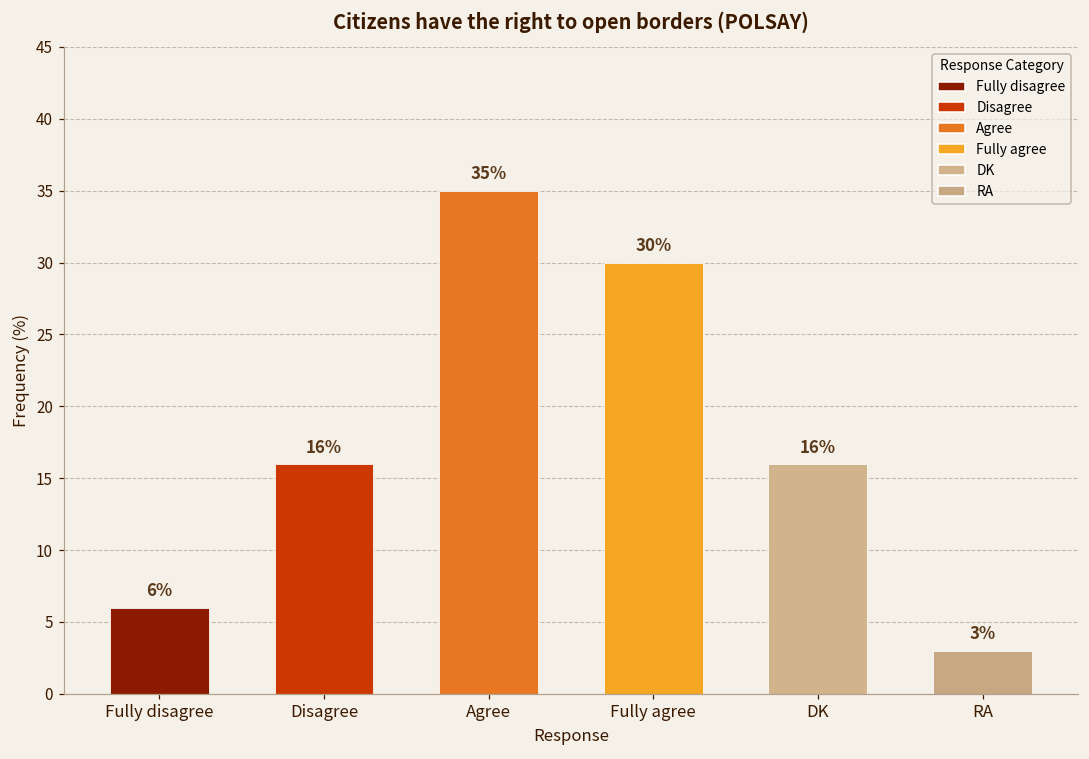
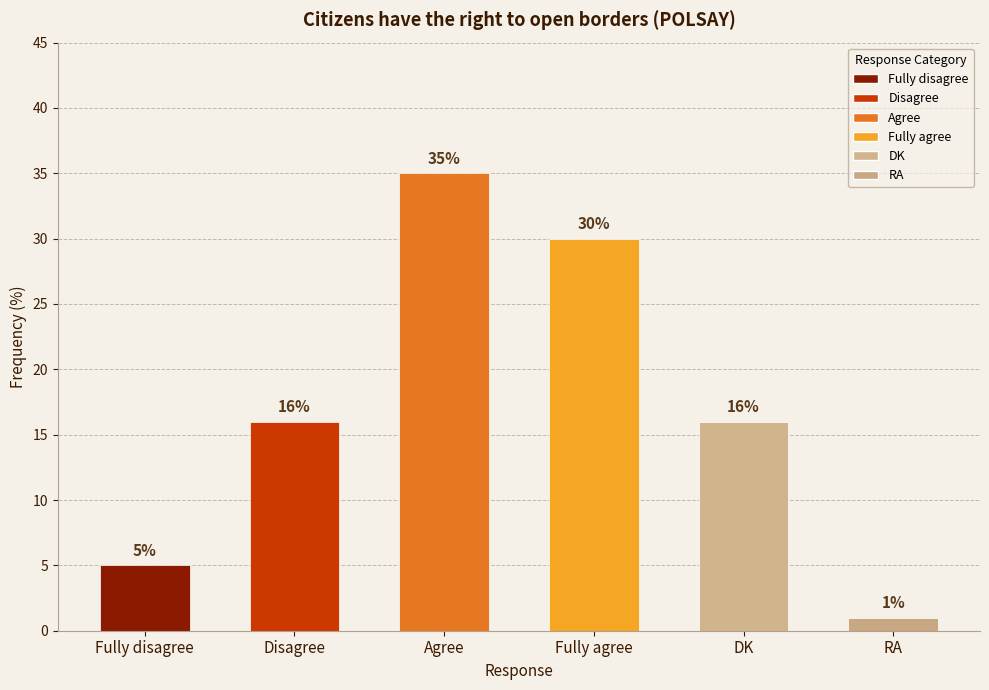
  {
-   "Fully disagree": "6%",
+   "Fully disagree": "5%",
    "Disagree": "16%",
    "Agree": "35%",
    "Fully agree": "30%",
    "DK": "16%",
-   "RA": "3%"
+   "RA": "1%"
  }
